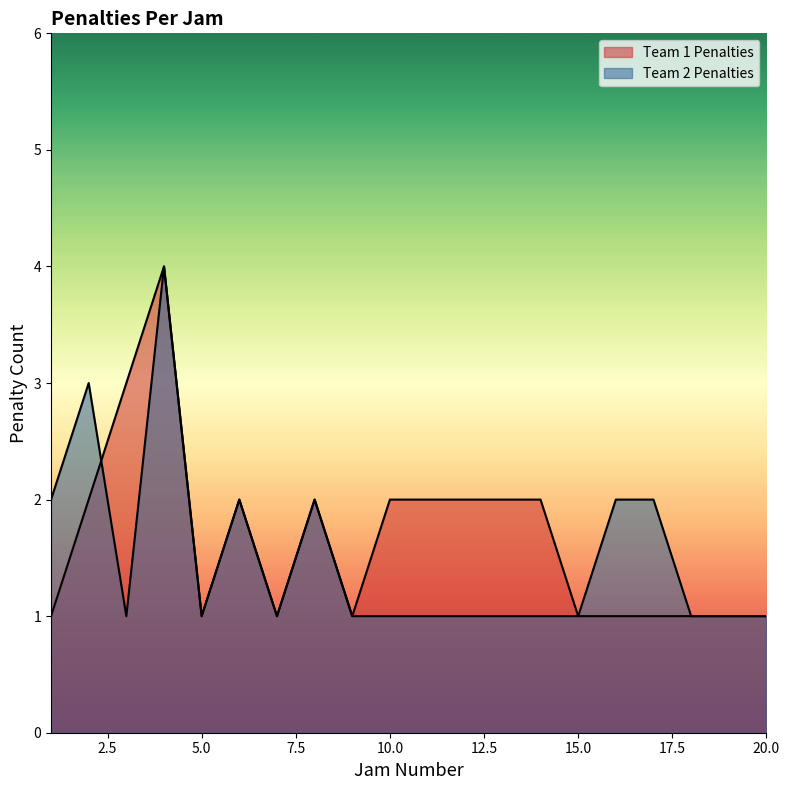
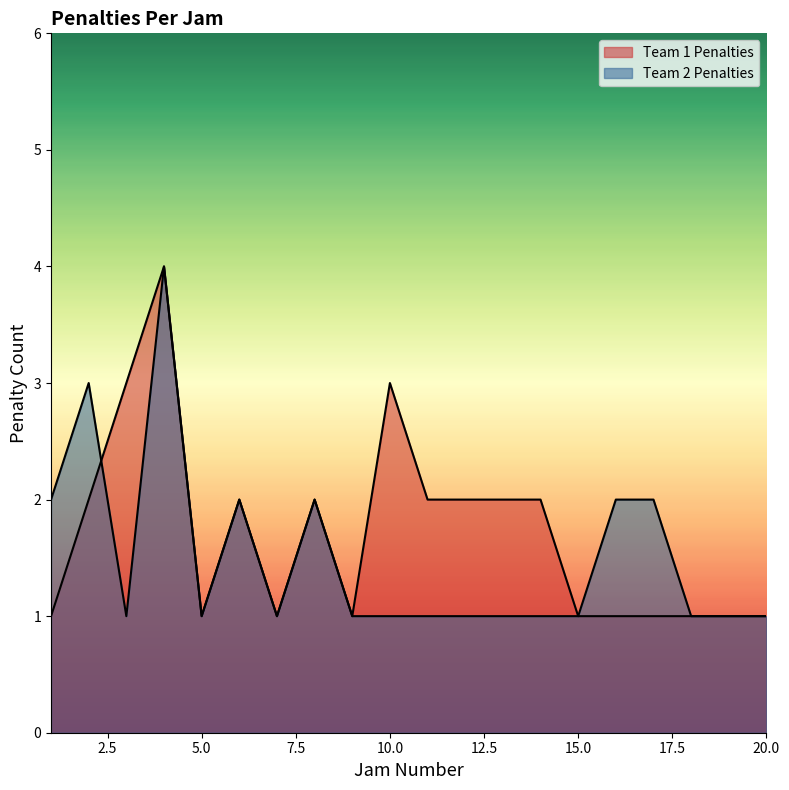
  {
    "Team 1 Penalties": {
-     "10.0": 2
+     "10.0": 3
    },
    "Team 2 Penalties": {
      "10.0": 1
    }
  }
